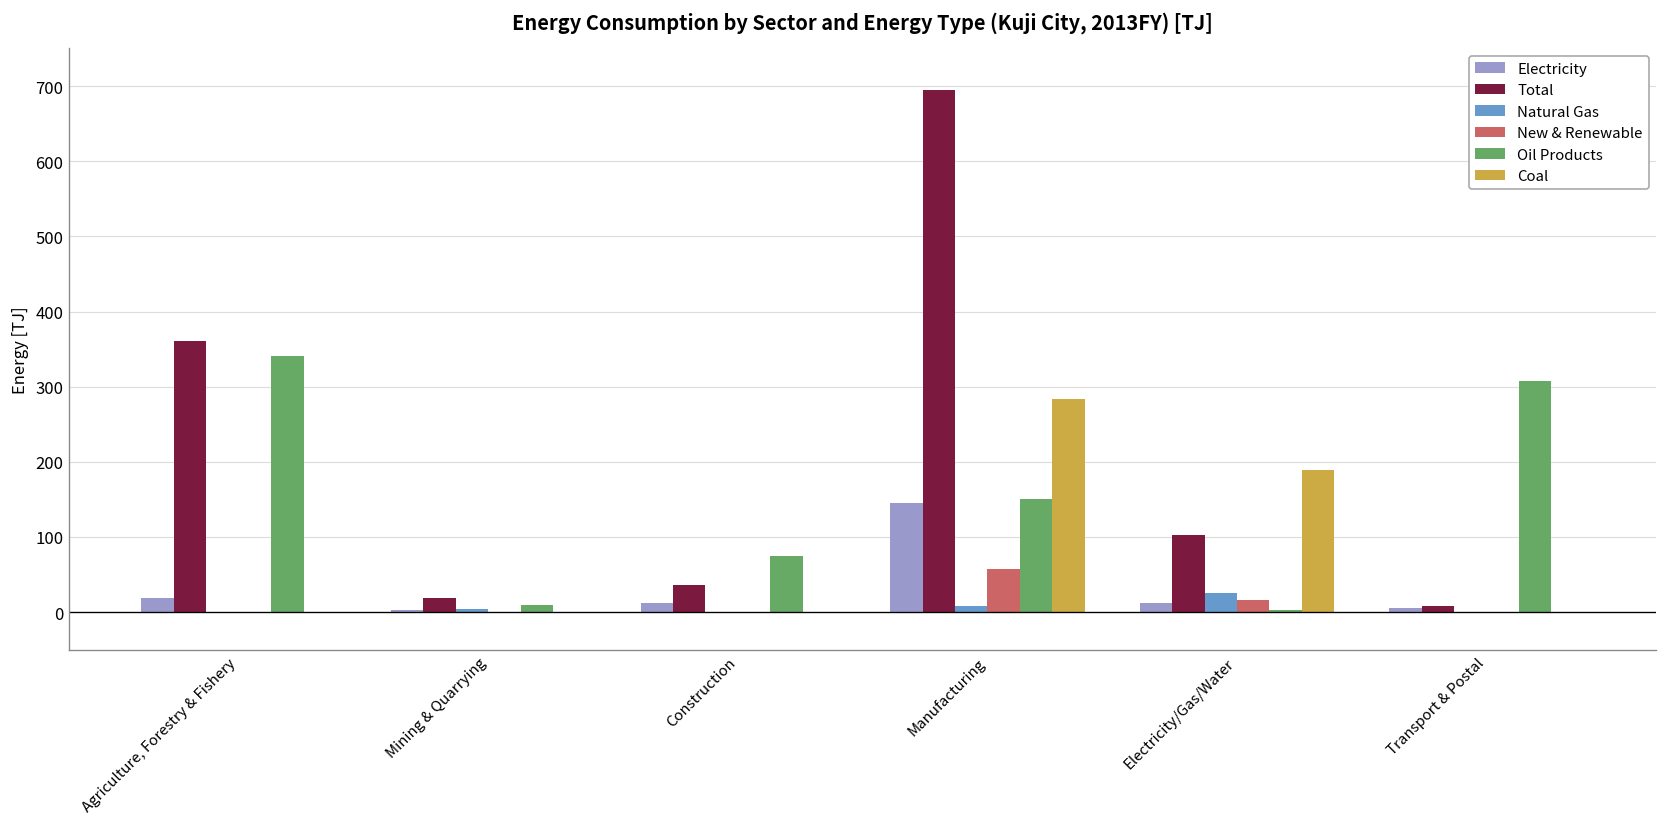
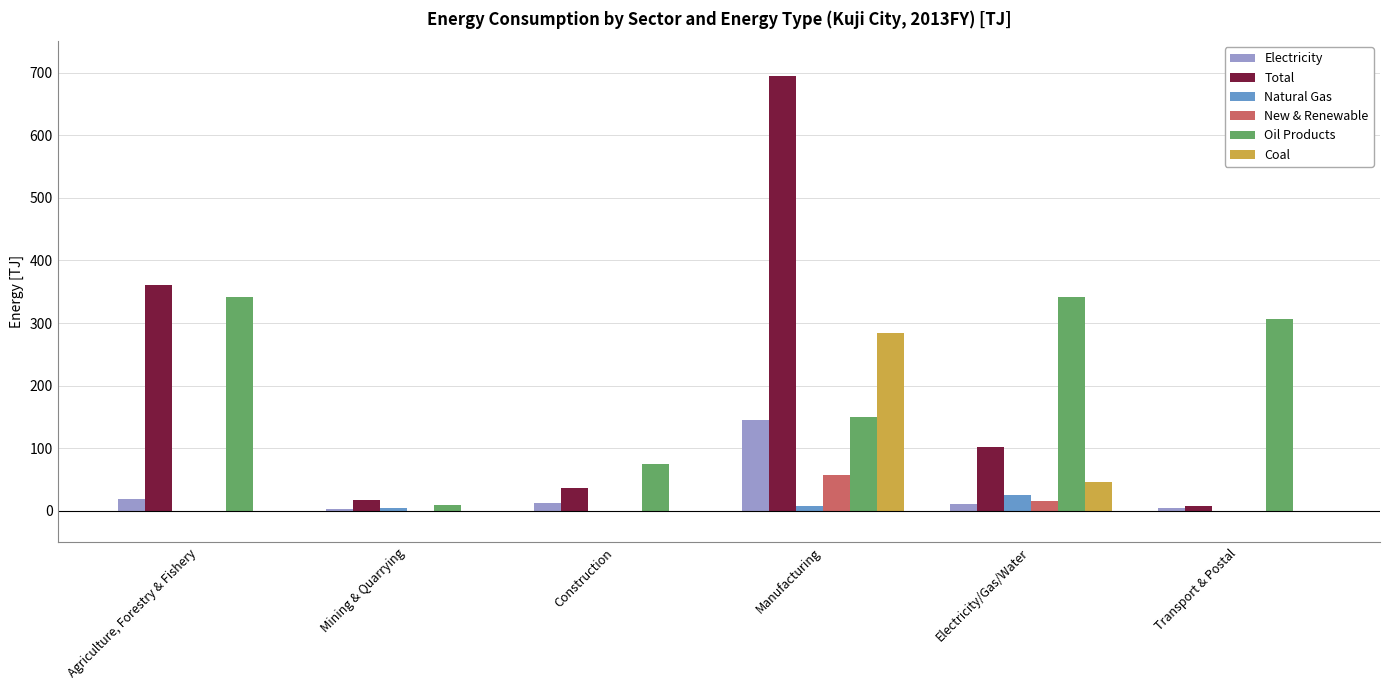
  {
    "Total": {
      "Agriculture, Forestry & Fishery": 360,
      "Mining & Quarrying": 20,
      "Construction": 40,
      "Manufacturing": 690,
      "Electricity/Gas/Water": 100,
      "Transport & Postal": 10
    },
    "New & Renewable": {
      "Mining & Quarrying": 0,
      "Construction": 0,
      "Manufacturing": 60,
      "Electricity/Gas/Water": 20,
      "Transport & Postal": 0
    },
    "Oil Products": {
      "Agriculture, Forestry & Fishery": 340,
      "Mining & Quarrying": 10,
      "Construction": 80,
      "Manufacturing": 150,
-     "Electricity/Gas/Water": 0,
+     "Electricity/Gas/Water": 340,
      "Transport & Postal": 310
    },
    "Coal": {
      "Agriculture, Forestry & Fishery": 0,
      "Mining & Quarrying": 0,
      "Construction": 0,
      "Manufacturing": 280,
-     "Electricity/Gas/Water": 190,
+     "Electricity/Gas/Water": 50,
      "Transport & Postal": 0
    }
  }
